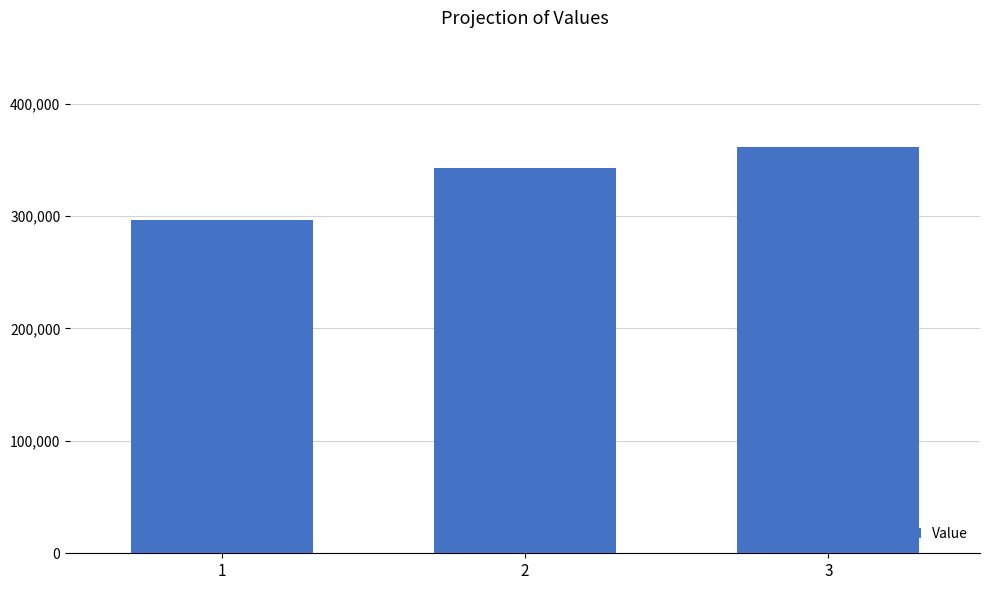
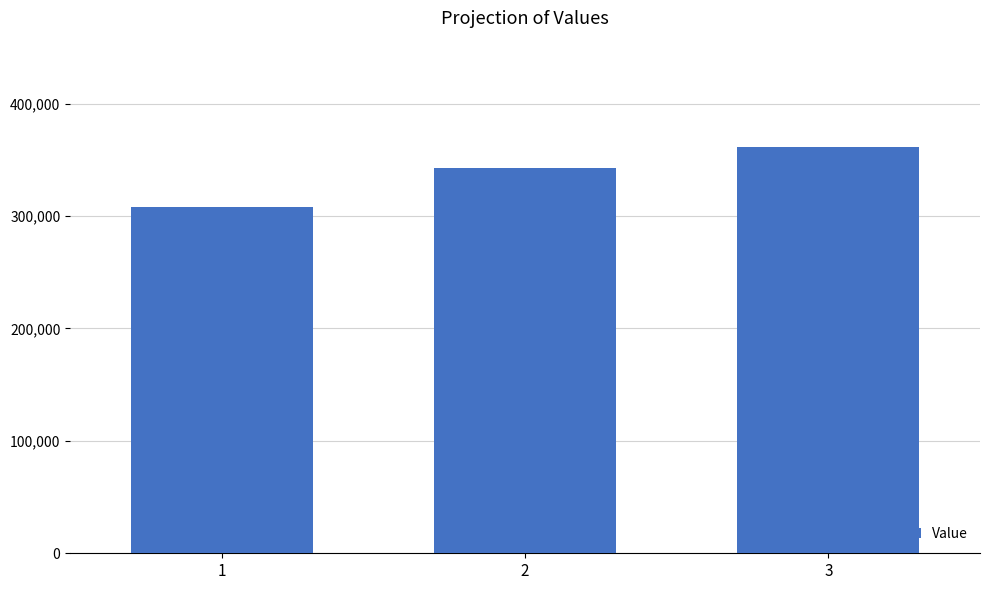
  {
-   "1": "297,000",
+   "1": "308,000",
    "2": "343,000",
    "3": "362,000"
  }
